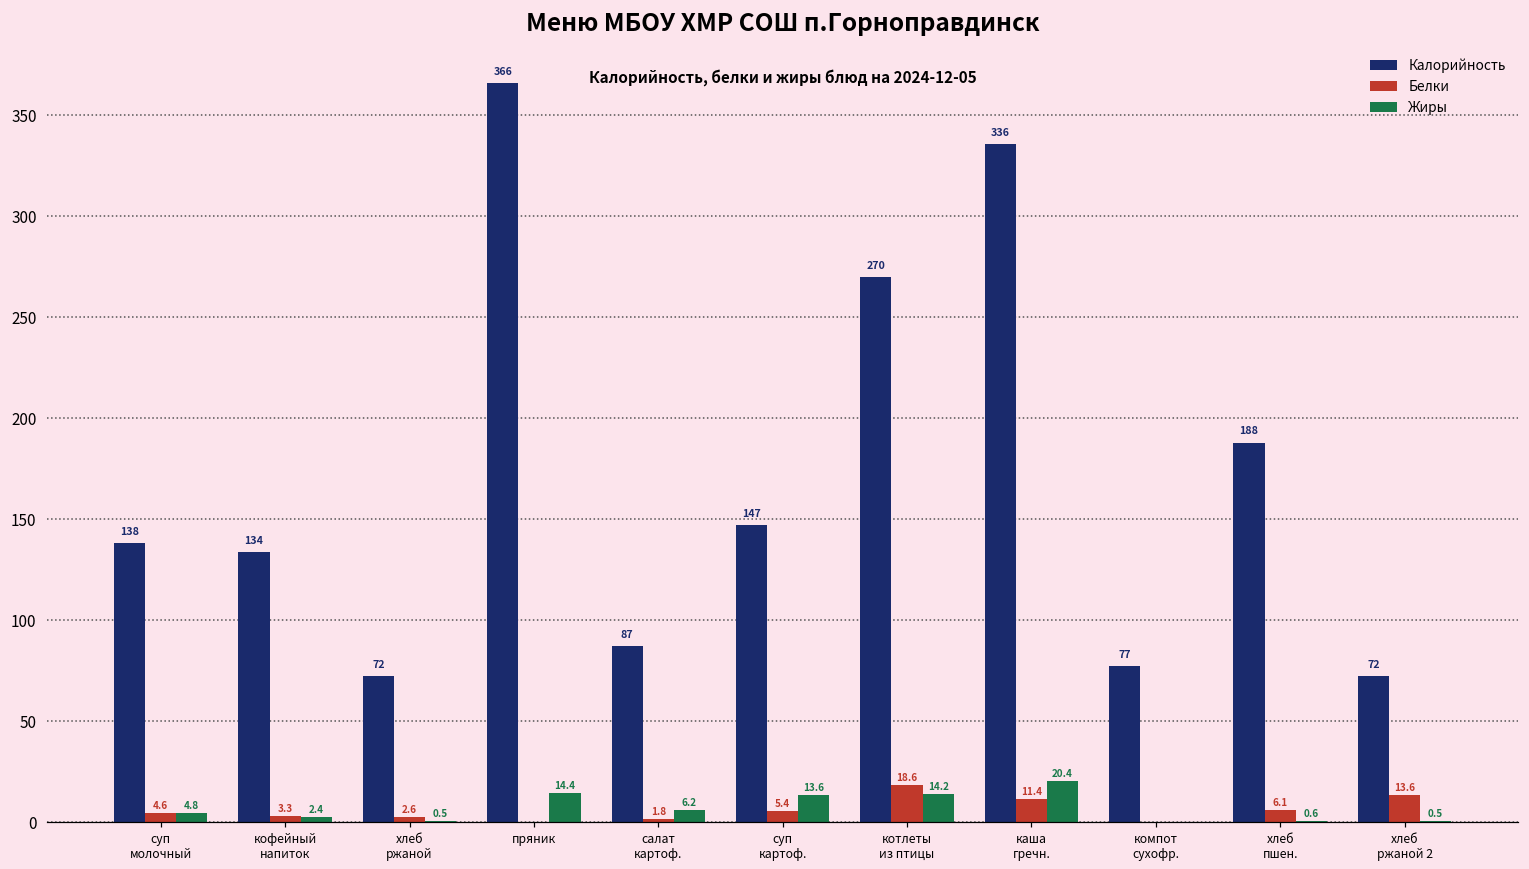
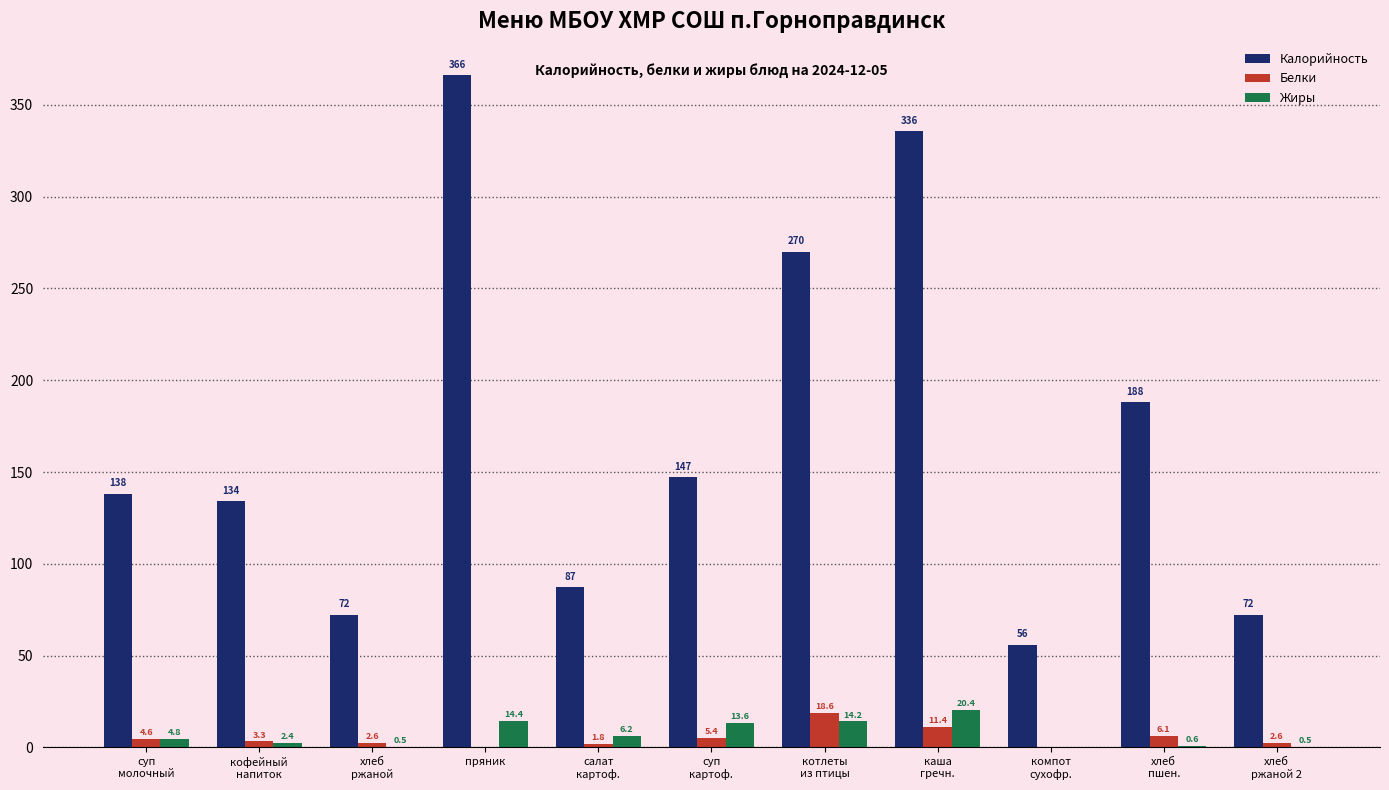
  {
    "Калорийность": {
      "суп молочный": 138,
      "кофейный напиток": 134,
      "хлеб ржаной": 72,
      "пряник": 366,
      "салат картоф.": 87,
      "суп картоф.": 147,
      "котлеты из птицы": 270,
      "каша гречн.": 336,
-     "компот сухофр.": 77,
+     "компот сухофр.": 56,
      "хлеб пшен.": 188,
      "хлеб ржаной 2": 72
    },
    "Белки": {
      "суп молочный": 4.6,
      "кофейный напиток": 3.3,
      "хлеб ржаной": 2.6,
      "салат картоф.": 1.8,
      "суп картоф.": 5.4,
      "котлеты из птицы": 18.6,
      "каша гречн.": 11.4,
      "хлеб пшен.": 6.1,
-     "хлеб ржаной 2": 13.6
+     "хлеб ржаной 2": 2.6
    },
    "Жиры": {
      "суп молочный": 4.8,
      "кофейный напиток": 2.4,
      "хлеб ржаной": 0.5,
      "пряник": 14.4,
      "салат картоф.": 6.2,
      "суп картоф.": 13.6,
      "котлеты из птицы": 14.2,
      "каша гречн.": 20.4,
      "хлеб пшен.": 0.6,
      "хлеб ржаной 2": 0.5
    }
  }
